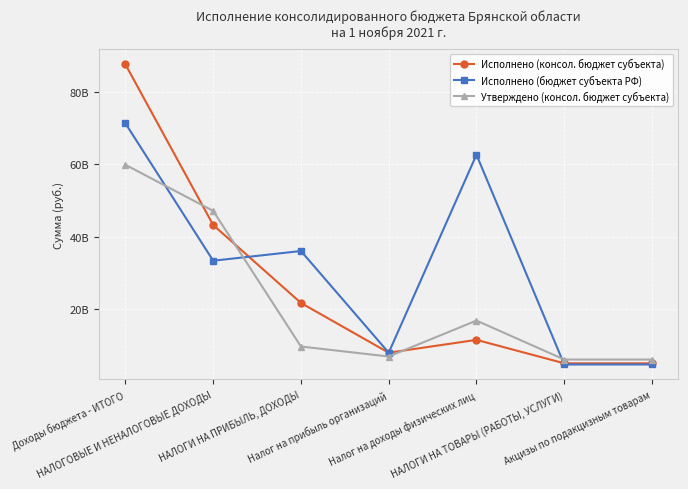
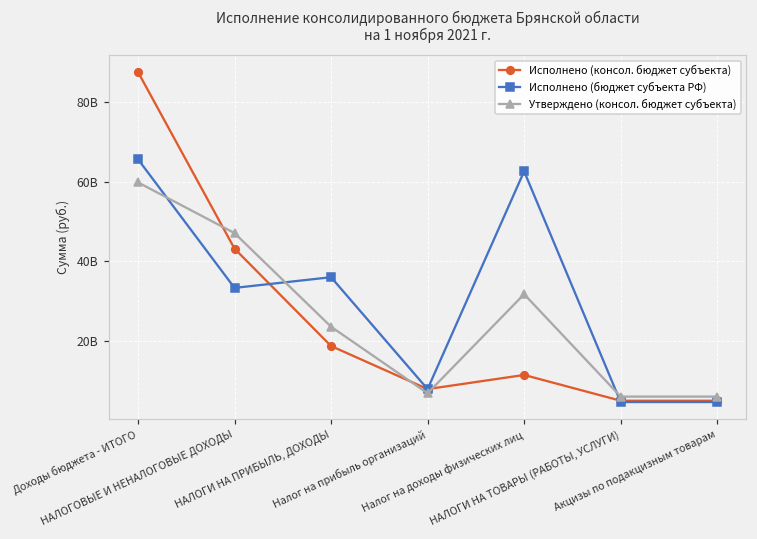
  {
    "Исполнено (консол. бюджет субъекта)": {
      "Доходы бюджета - ИТОГО": 88000000000,
      "НАЛОГОВЫЕ И НЕНАЛОГОВЫЕ ДОХОДЫ": 43000000000,
-     "НАЛОГИ НА ПРИБЫЛЬ, ДОХОДЫ": 22000000000,
+     "НАЛОГИ НА ПРИБЫЛЬ, ДОХОДЫ": 19000000000,
      "Налог на доходы физических лиц": 11000000000
    },
    "Исполнено (бюджет субъекта РФ)": {
-     "Доходы бюджета - ИТОГО": 71000000000,
+     "Доходы бюджета - ИТОГО": 66000000000,
      "НАЛОГОВЫЕ И НЕНАЛОГОВЫЕ ДОХОДЫ": 33000000000,
      "НАЛОГИ НА ПРИБЫЛЬ, ДОХОДЫ": 36000000000,
      "Налог на доходы физических лиц": 63000000000
    },
    "Утверждено (консол. бюджет субъекта)": {
      "Доходы бюджета - ИТОГО": 60000000000,
      "НАЛОГОВЫЕ И НЕНАЛОГОВЫЕ ДОХОДЫ": 47000000000,
-     "НАЛОГИ НА ПРИБЫЛЬ, ДОХОДЫ": 10000000000,
+     "НАЛОГИ НА ПРИБЫЛЬ, ДОХОДЫ": 24000000000,
      "Налог на прибыль организаций": 7000000000,
-     "Налог на доходы физических лиц": 17000000000,
+     "Налог на доходы физических лиц": 32000000000,
      "НАЛОГИ НА ТОВАРЫ (РАБОТЫ, УСЛУГИ)": 6000000000,
      "Акцизы по подакцизным товарам": 6000000000
    }
  }
